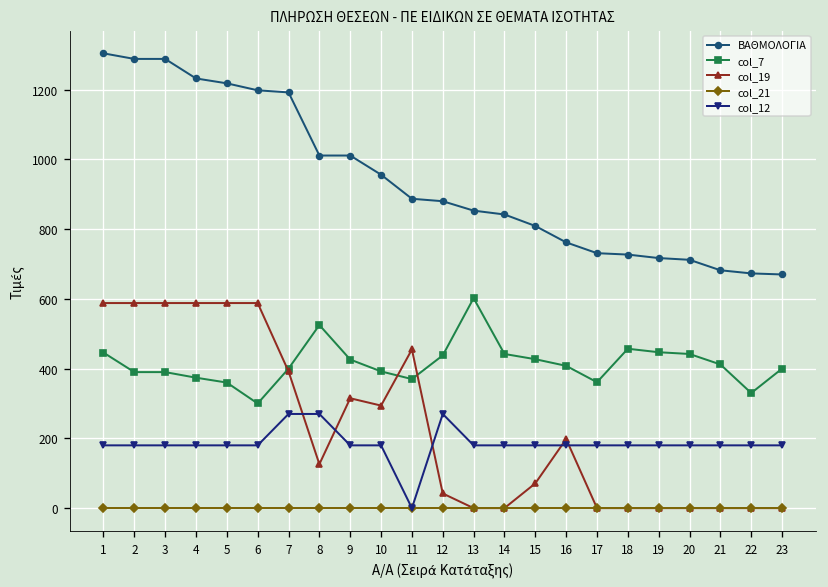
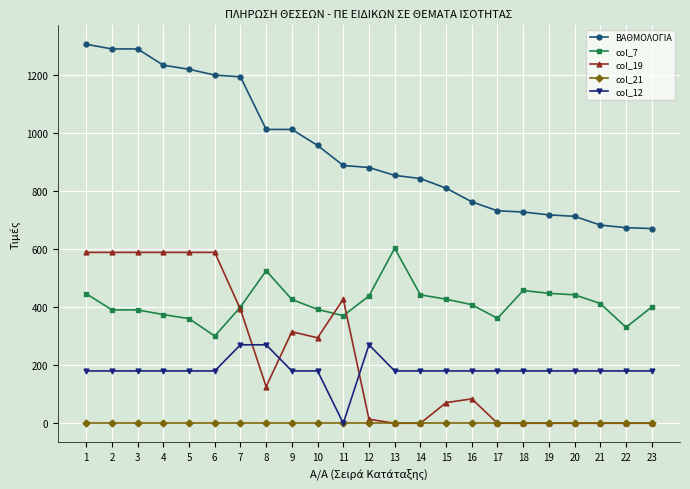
  {
    "col_7": {
      "1": 450,
      "2": 390,
      "3": 390,
      "4": 370,
      "5": 360,
      "6": 300,
      "8": 530,
      "9": 430,
      "10": 390,
      "11": 370,
      "12": 440,
      "13": 600,
      "14": 440,
      "15": 430,
      "16": 410,
      "17": 360,
      "18": 460,
      "19": 450,
      "20": 440,
      "21": 410,
      "22": 330,
      "23": 400
    },
    "col_19": {
      "1": 590,
      "2": 590,
      "3": 590,
      "4": 590,
      "5": 590,
      "6": 590,
      "8": 130,
      "9": 320,
      "10": 290,
-     "11": 460,
-     "12": 40,
+     "11": 430,
+     "12": 10,
      "15": 70,
-     "16": 200
+     "16": 80
    },
    "col_21": {
      "1": 0,
      "2": 0,
      "3": 0,
      "4": 0,
      "5": 0,
      "6": 0,
      "7": 0,
      "8": 0,
      "9": 0,
      "10": 0,
      "12": 0,
      "15": 0,
      "16": 0
    }
  }
